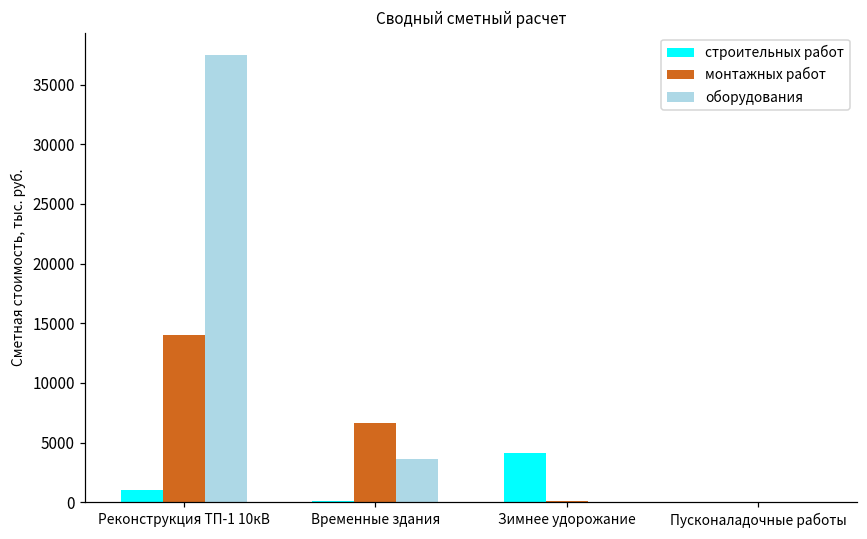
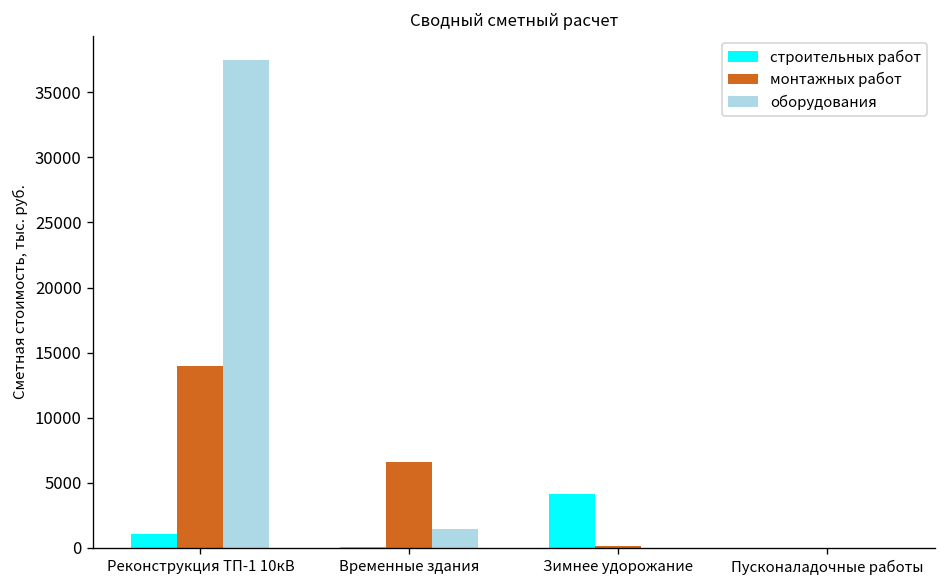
  {
    "строительных работ": {
      "Реконструкция ТП-1 10кВ": 1000,
      "Зимнее удорожание": 4100,
      "Пусконаладочные работы": 0
    },
    "монтажных работ": {
      "Реконструкция ТП-1 10кВ": 14000,
      "Временные здания": 6600,
      "Пусконаладочные работы": 0
    },
    "оборудования": {
      "Реконструкция ТП-1 10кВ": 37500,
-     "Временные здания": 3600,
+     "Временные здания": 1500,
      "Зимнее удорожание": 0,
      "Пусконаладочные работы": 0
    }
  }
